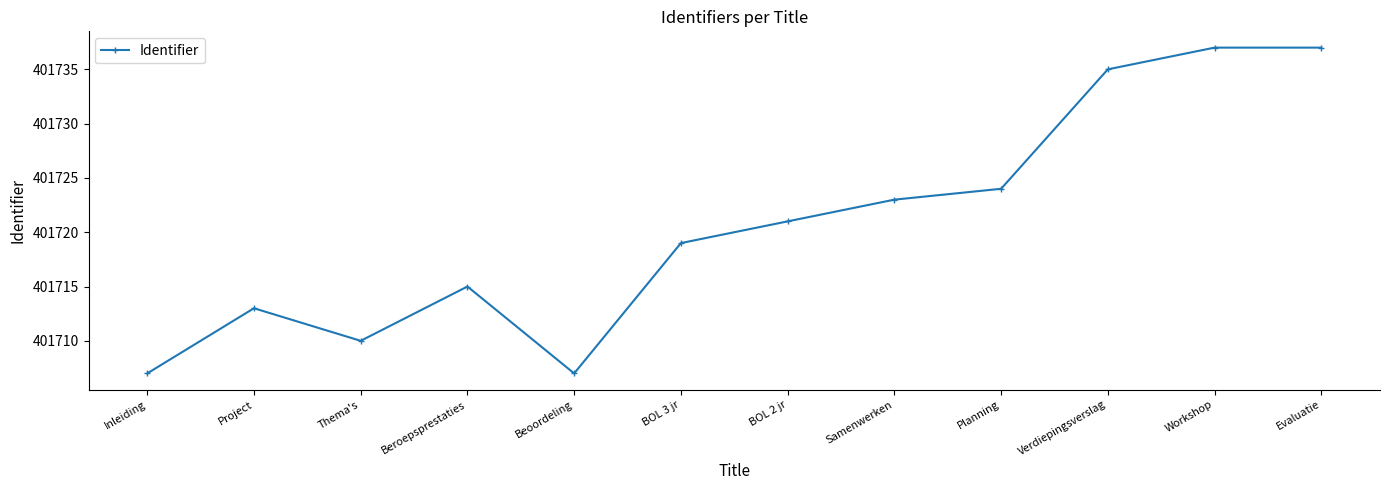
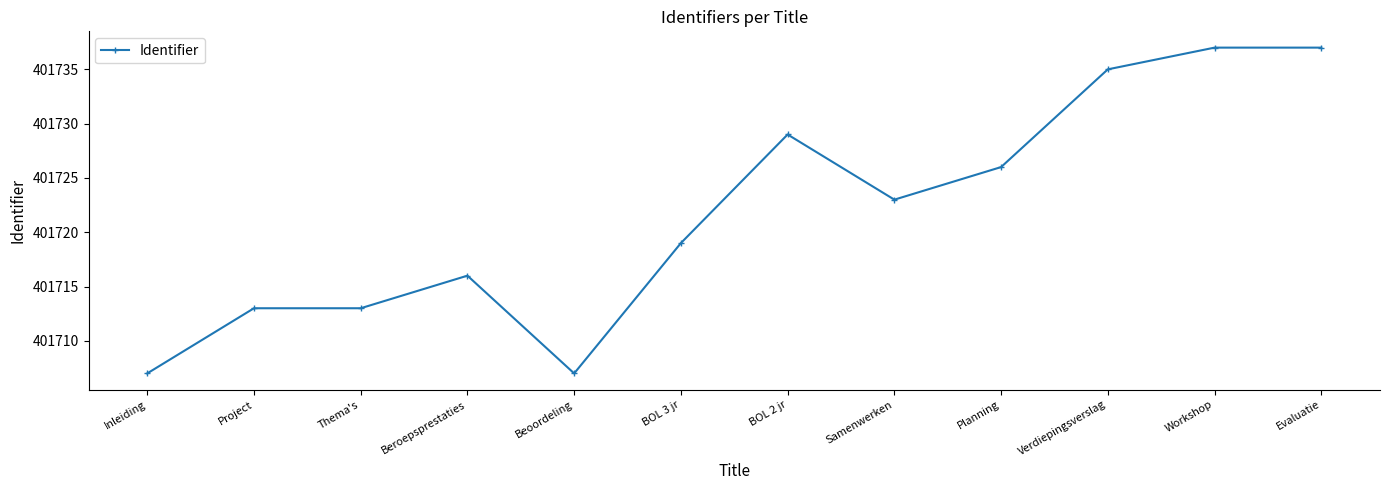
  {
    "Inleiding": 401707,
    "Project": 401713,
-   "Thema's": 401710,
-   "Beroepsprestaties": 401715,
+   "Thema's": 401713,
+   "Beroepsprestaties": 401716,
    "Beoordeling": 401707,
    "BOL 3 jr": 401719,
-   "BOL 2 jr": 401721,
+   "BOL 2 jr": 401729,
    "Samenwerken": 401723,
-   "Planning": 401724,
+   "Planning": 401726,
    "Verdiepingsverslag": 401735,
    "Workshop": 401737,
    "Evaluatie": 401737
  }
